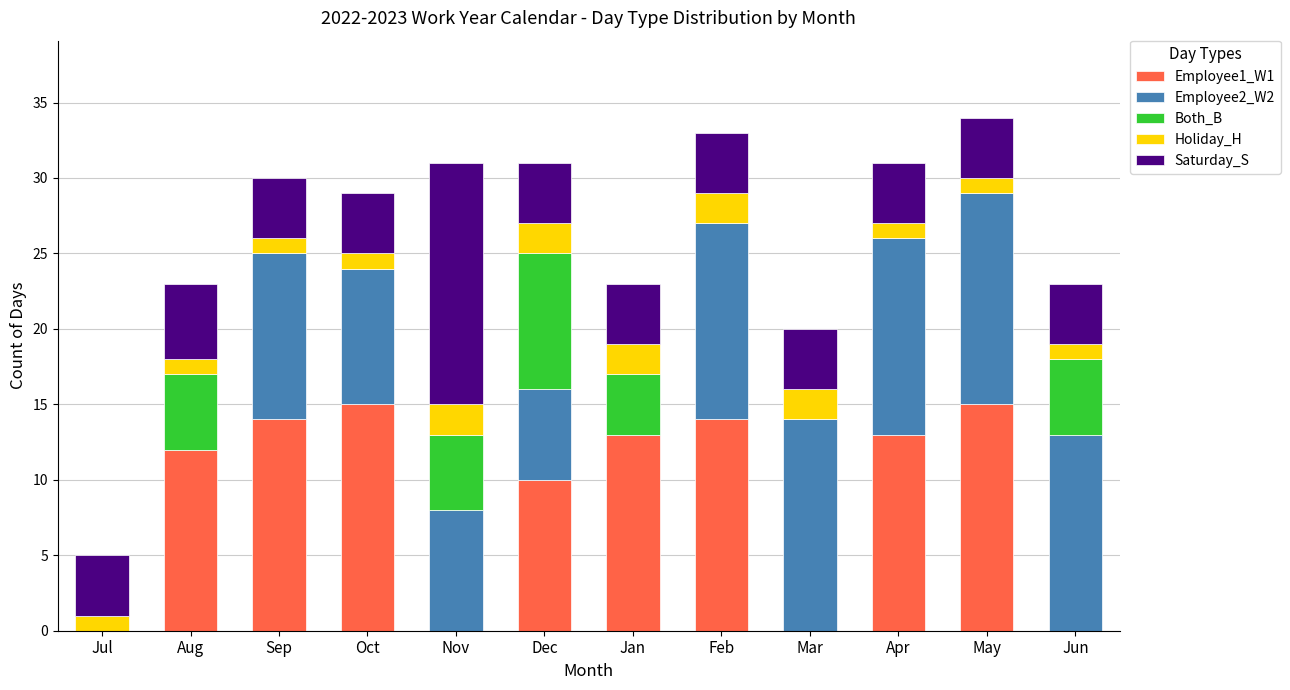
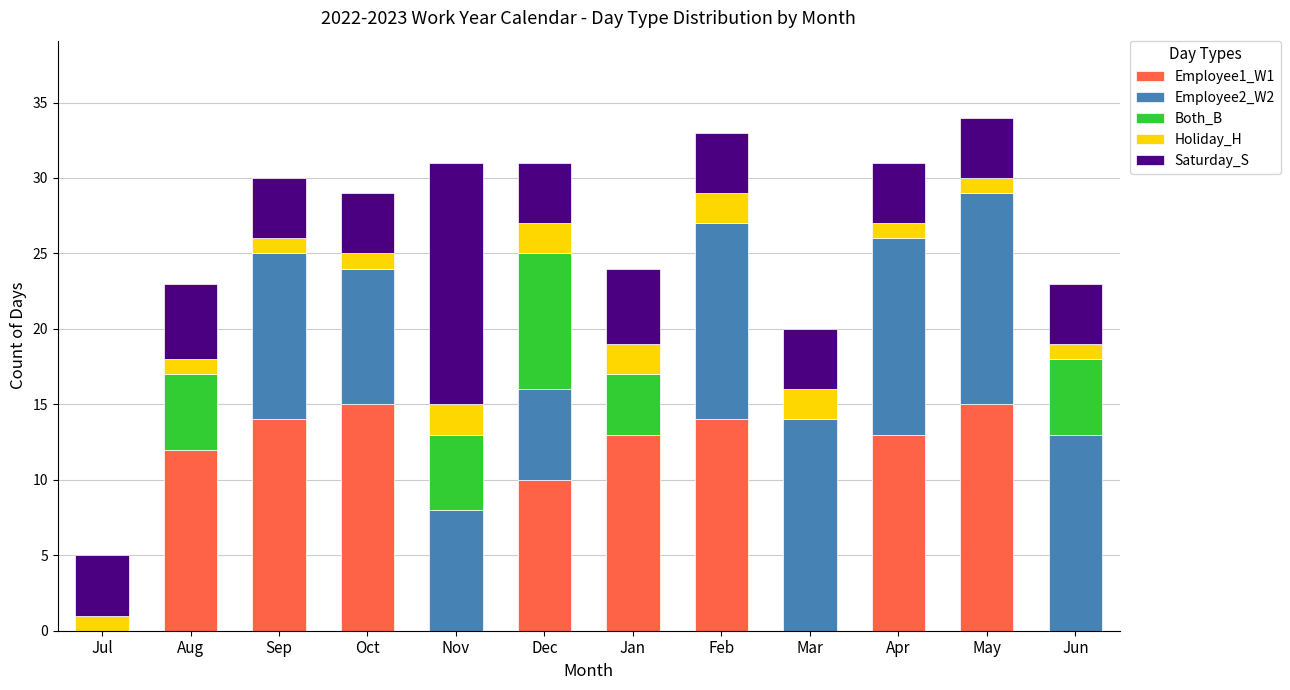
  {
    "Employee1_W1": {
      "Jul": 0,
      "Aug": 12,
      "Sep": 14,
      "Oct": 15,
      "Nov": 0,
      "Dec": 10,
      "Jan": 13,
      "Feb": 14,
      "Mar": 0,
      "Apr": 13,
      "May": 15,
      "Jun": 0
    },
    "Employee2_W2": {
      "Jul": 0,
      "Aug": 0,
      "Sep": 11,
      "Oct": 9,
      "Nov": 8,
      "Dec": 6,
      "Jan": 0,
      "Feb": 13,
      "Mar": 14,
      "Apr": 13,
      "May": 14,
      "Jun": 13
    },
    "Both_B": {
      "Jul": 0,
      "Aug": 5,
      "Sep": 0,
      "Oct": 0,
      "Nov": 5,
      "Dec": 9,
      "Jan": 4,
      "Feb": 0,
      "Mar": 0,
      "Apr": 0,
      "May": 0,
      "Jun": 5
    },
    "Holiday_H": {
      "Jul": 1,
      "Aug": 1,
      "Sep": 1,
      "Oct": 1,
      "Nov": 2,
      "Dec": 2,
      "Jan": 2,
      "Feb": 2,
      "Mar": 2,
      "Apr": 1,
      "May": 1,
      "Jun": 1
    },
    "Saturday_S": {
      "Jul": 4,
      "Aug": 5,
      "Sep": 4,
      "Oct": 4,
      "Nov": 16,
      "Dec": 4,
-     "Jan": 4,
+     "Jan": 5,
      "Feb": 4,
      "Mar": 4,
      "Apr": 4,
      "May": 4,
      "Jun": 4
    }
  }
